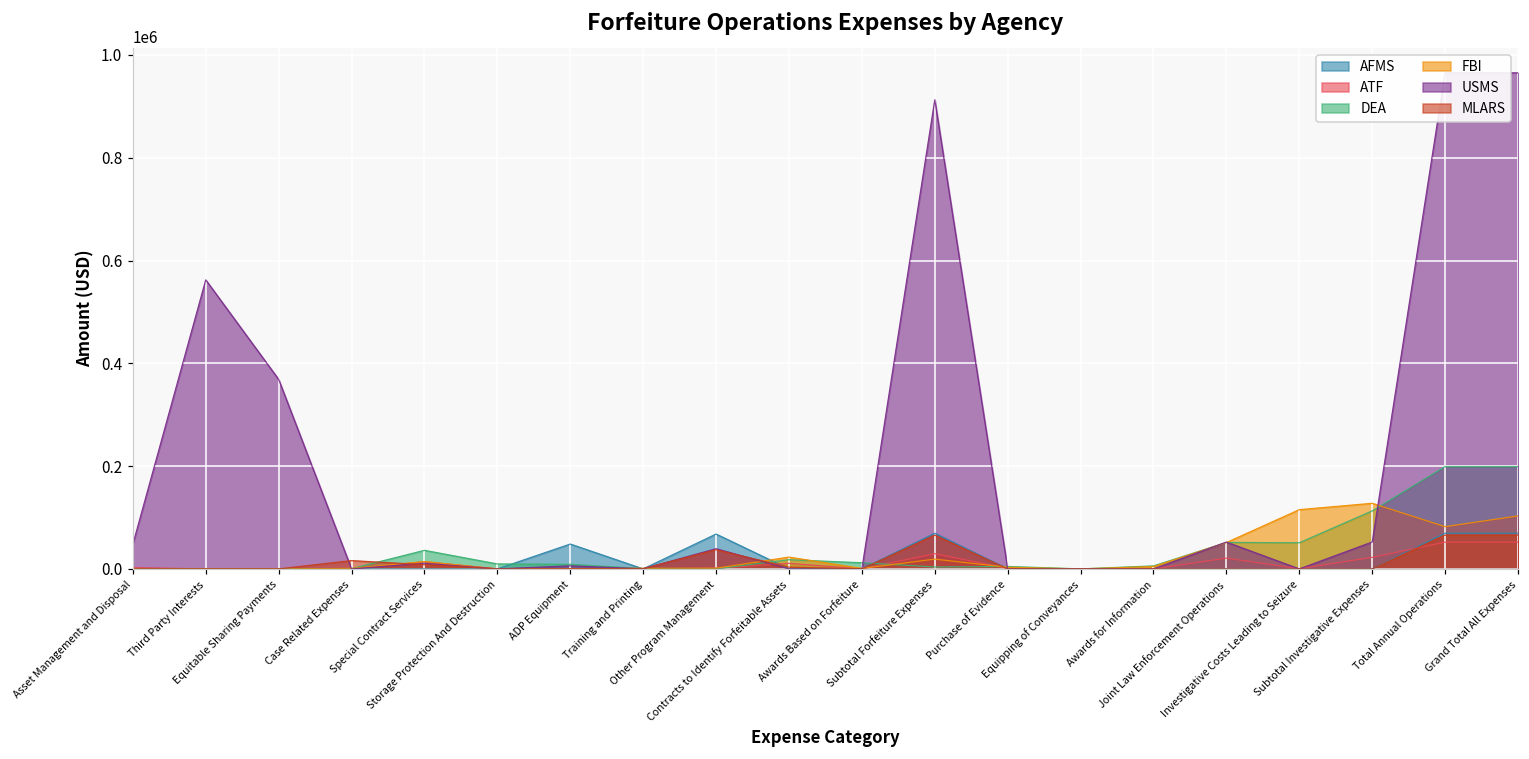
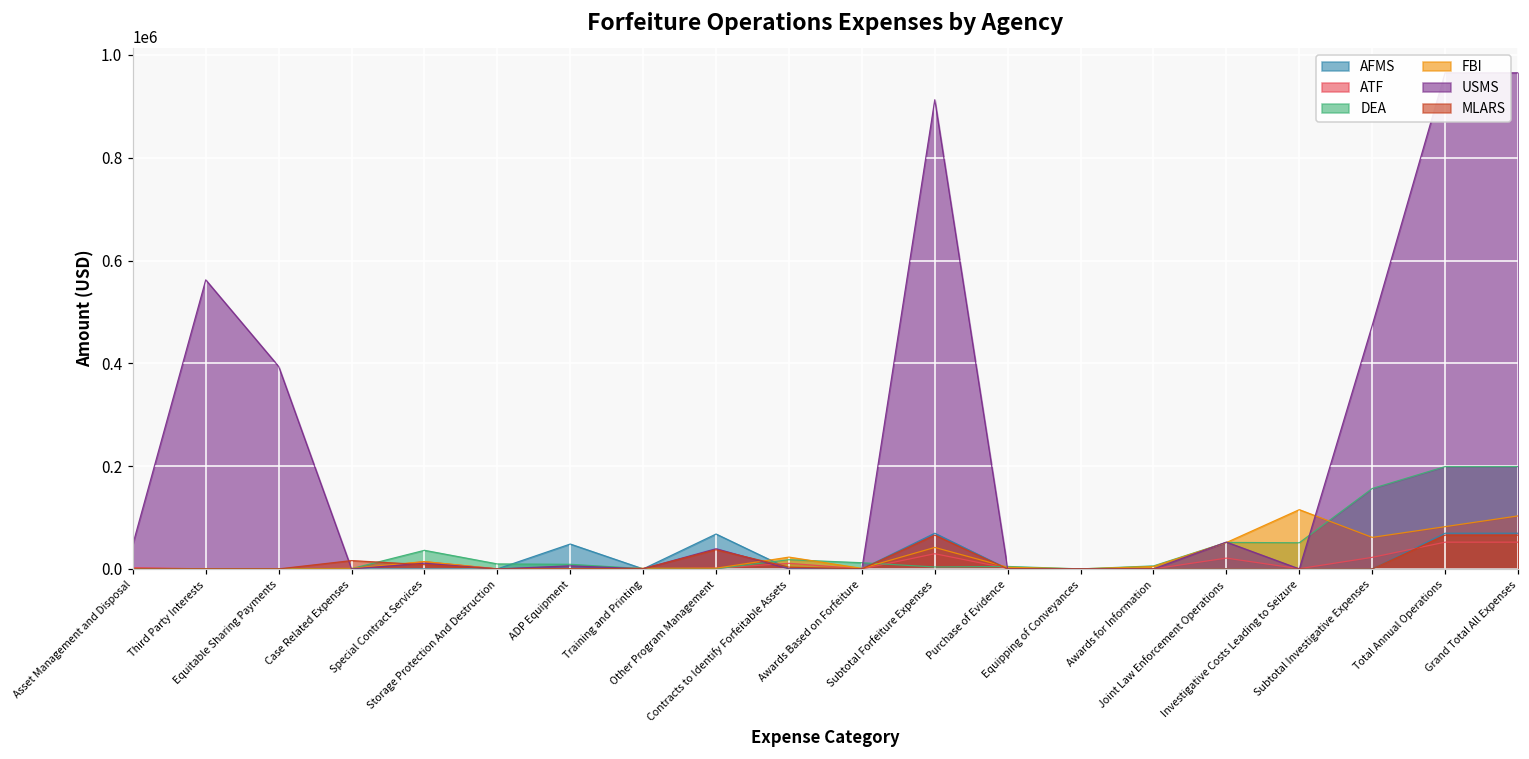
  {
    "AFMS": {
      "Special Contract Services": 0,
      "ADP Equipment": 50000,
      "Other Program Management": 70000
    },
    "DEA": {
      "Special Contract Services": 40000,
      "Storage Protection And Destruction": 10000,
      "Awards Based on Forfeiture": 10000,
      "Subtotal Forfeiture Expenses": 0,
      "Investigative Costs Leading to Seizure": 50000,
-     "Subtotal Investigative Expenses": 110000,
+     "Subtotal Investigative Expenses": 160000,
      "Total Annual Operations": 200000,
      "Grand Total All Expenses": 200000
    },
    "FBI": {
-     "Subtotal Forfeiture Expenses": 20000,
+     "Subtotal Forfeiture Expenses": 40000,
      "Investigative Costs Leading to Seizure": 120000,
-     "Subtotal Investigative Expenses": 130000,
+     "Subtotal Investigative Expenses": 60000,
      "Total Annual Operations": 80000,
      "Grand Total All Expenses": 100000
    },
    "USMS": {
      "Asset Management and Disposal": 50000,
      "Third Party Interests": 560000,
-     "Equitable Sharing Payments": 370000,
+     "Equitable Sharing Payments": 390000,
      "Subtotal Forfeiture Expenses": 910000,
-     "Subtotal Investigative Expenses": 50000,
+     "Subtotal Investigative Expenses": 470000,
      "Grand Total All Expenses": 970000
    }
  }
